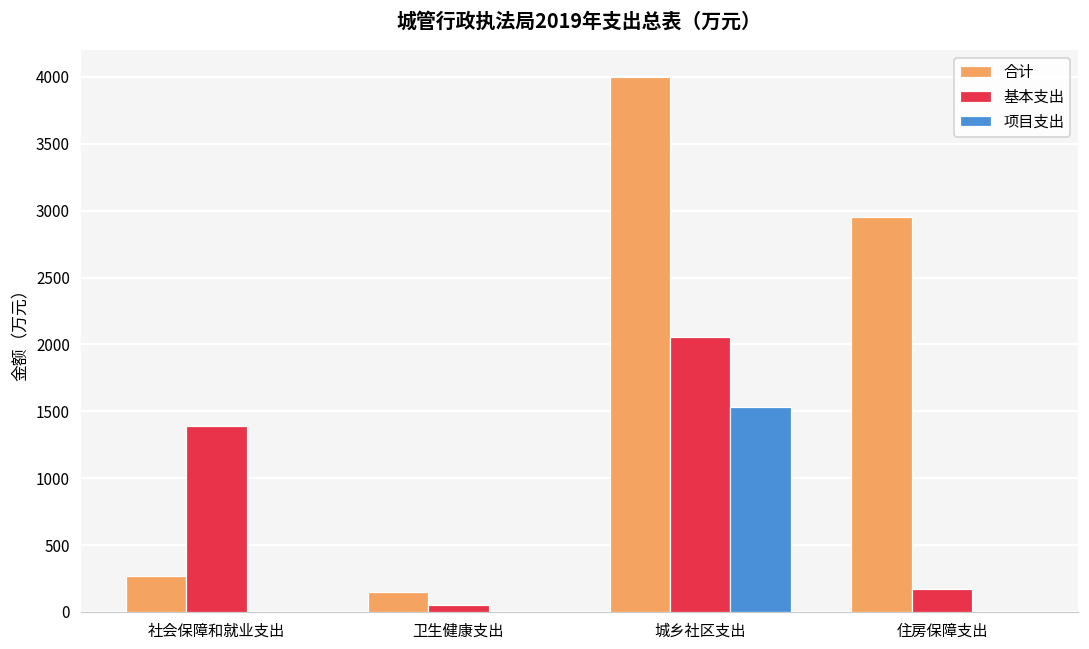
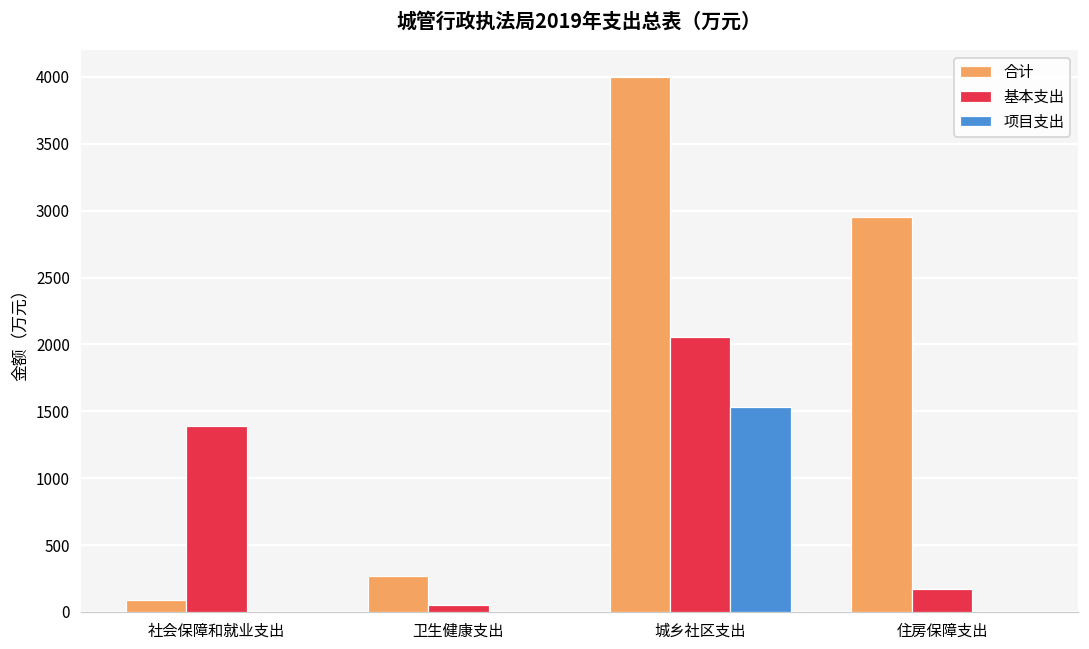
  {
    "合计": {
-     "社会保障和就业支出": 270,
-     "卫生健康支出": 150,
+     "社会保障和就业支出": 90,
+     "卫生健康支出": 270,
      "城乡社区支出": 4000,
      "住房保障支出": 2950
    },
    "基本支出": {
      "社会保障和就业支出": 1390,
      "卫生健康支出": 50,
      "城乡社区支出": 2050,
      "住房保障支出": 170
    },
    "项目支出": {
      "社会保障和就业支出": 0,
      "卫生健康支出": 0,
      "城乡社区支出": 1530,
      "住房保障支出": 0
    }
  }
